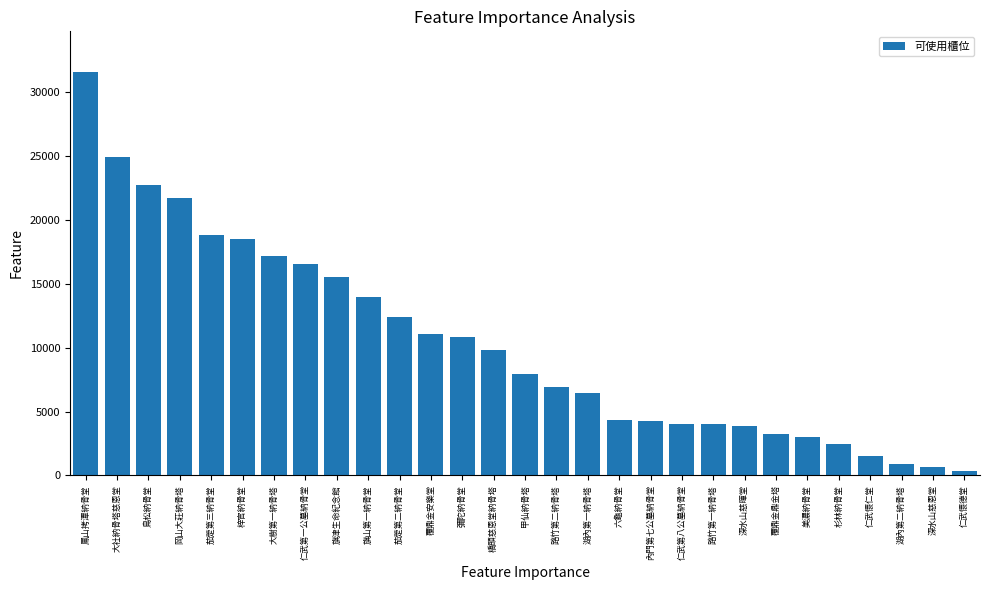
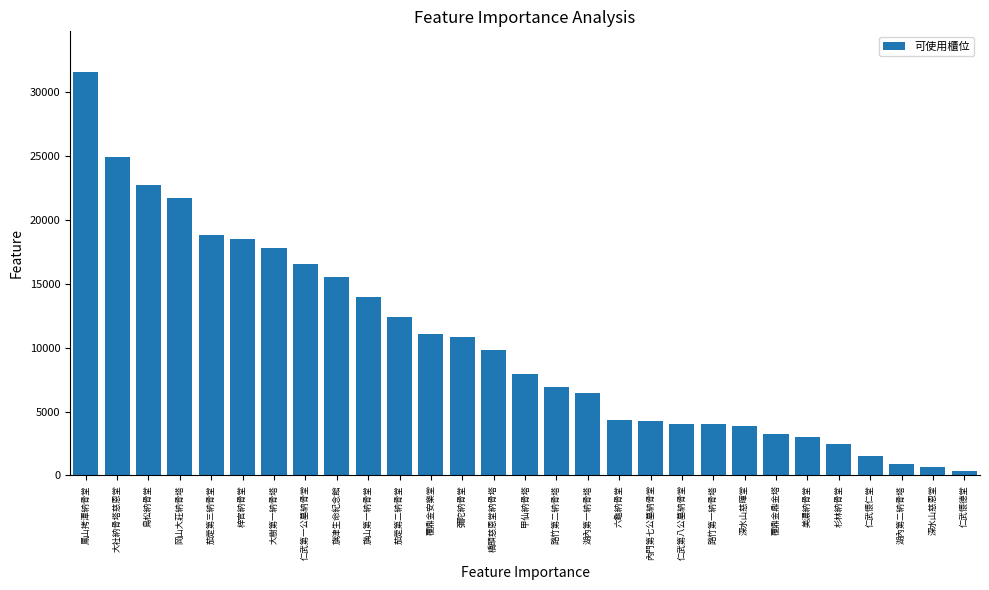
  {
    "鳳山拷潭納骨堂": 31600,
    "大社納骨塔慈恩堂": 25000,
    "鳥松納骨堂": 22800,
    "岡山大莊納骨塔": 21700,
    "茄萣第三納骨堂": 18800,
    "梓官納骨堂": 18500,
-   "大樹第一納骨塔": 17200,
+   "大樹第一納骨塔": 17800,
    "仁武第一公墓納骨堂": 16600,
    "旗津生命紀念館": 15600,
    "旗山第一納骨堂": 14000,
    "茄萣第二納骨堂": 12400,
    "覆鼎金安樂堂": 11100,
    "彌陀納骨堂": 10800,
    "橋頭慈恩堂納骨塔": 9800,
    "甲仙納骨塔": 8000,
    "路竹第二納骨塔": 6900,
    "湖內第一納骨塔": 6400,
    "六龜納骨堂": 4300,
    "內門第七公墓納骨堂": 4300,
    "仁武第八公墓納骨堂": 4000,
    "路竹第一納骨塔": 4000,
    "深水山慈暉堂": 3900,
    "覆鼎金鼎金塔": 3200,
    "美濃納骨堂": 3000,
    "杉林納骨堂": 2500,
    "仁武懷仁堂": 1600,
    "湖內第二納骨塔": 900,
    "深水山慈恩堂": 600,
    "仁武懷德堂": 300
  }
